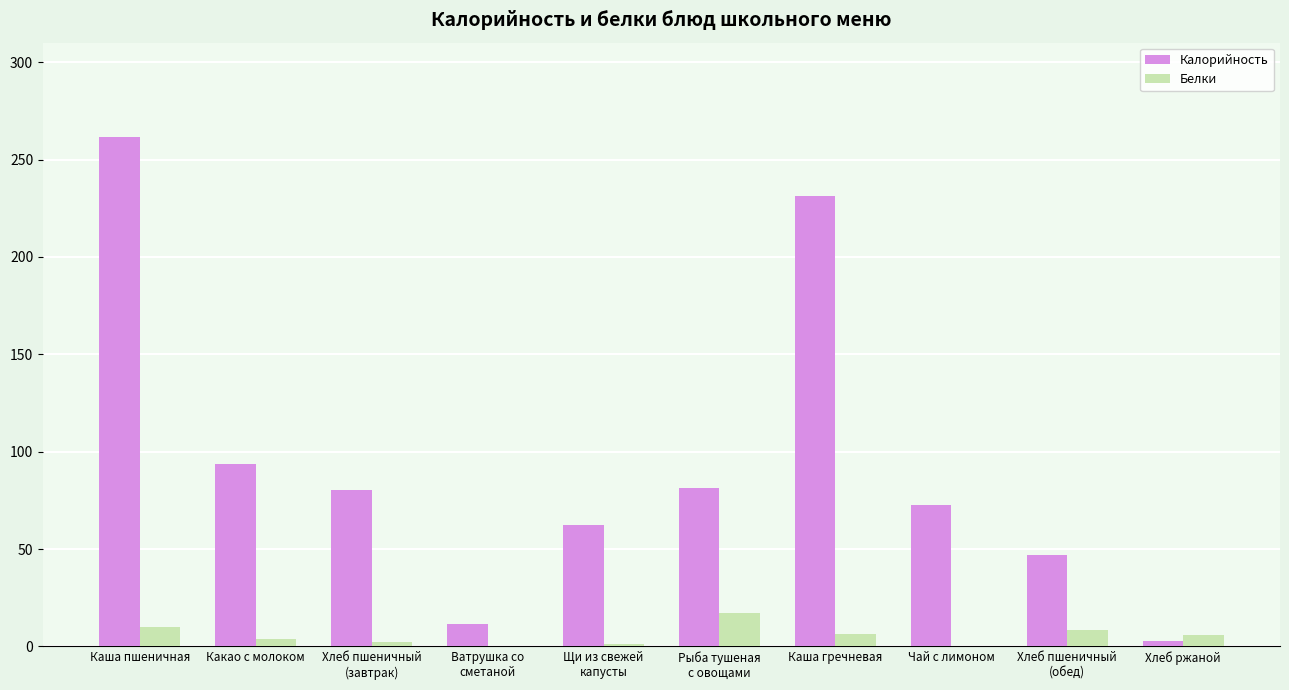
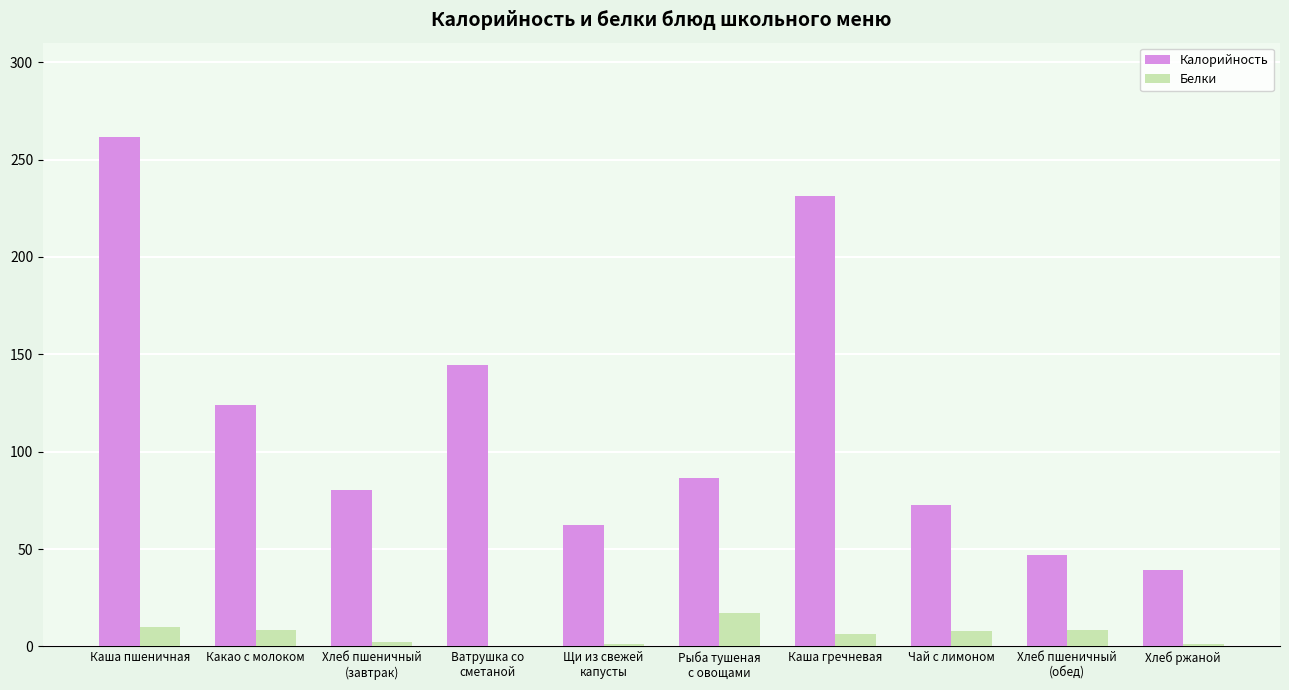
  {
    "Калорийность": {
      "Каша пшеничная": 262,
-     "Какао с молоком": 94,
+     "Какао с молоком": 124,
      "Хлеб пшеничный (завтрак)": 80,
-     "Ватрушка со сметаной": 11,
+     "Ватрушка со сметаной": 145,
      "Щи из свежей капусты": 62,
-     "Рыба тушеная с овощами": 81,
+     "Рыба тушеная с овощами": 87,
      "Каша гречневая": 232,
      "Чай с лимоном": 73,
      "Хлеб пшеничный (обед)": 47,
-     "Хлеб ржаной": 3
+     "Хлеб ржаной": 39
    },
    "Белки": {
      "Каша пшеничная": 10,
-     "Какао с молоком": 4,
+     "Какао с молоком": 9,
      "Хлеб пшеничный (завтрак)": 2,
      "Щи из свежей капусты": 2,
      "Рыба тушеная с овощами": 17,
      "Каша гречневая": 6,
-     "Чай с лимоном": 0,
+     "Чай с лимоном": 8,
      "Хлеб пшеничный (обед)": 8,
-     "Хлеб ржаной": 6
+     "Хлеб ржаной": 1
    }
  }
